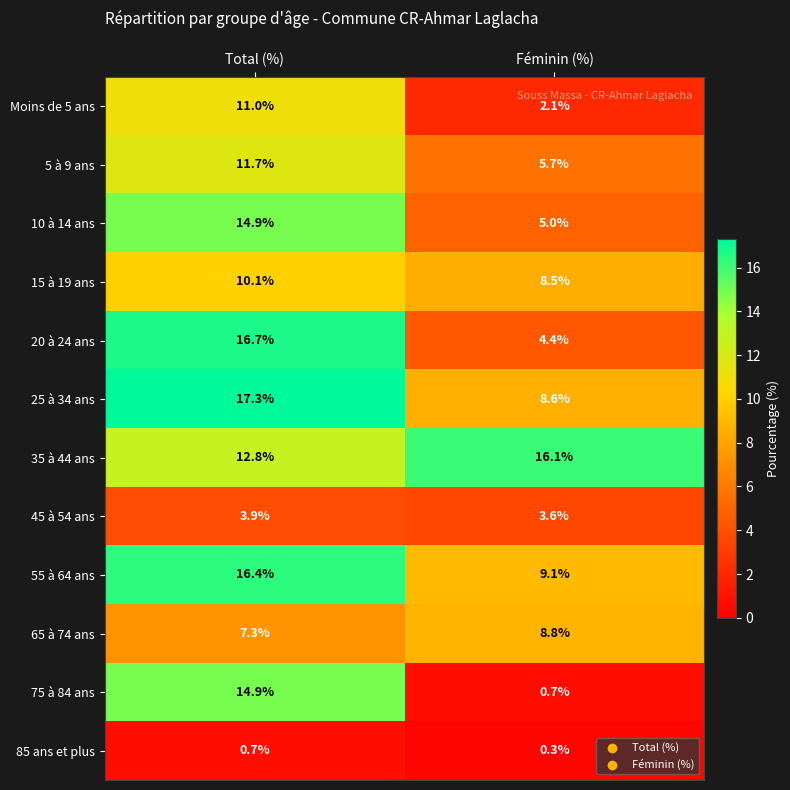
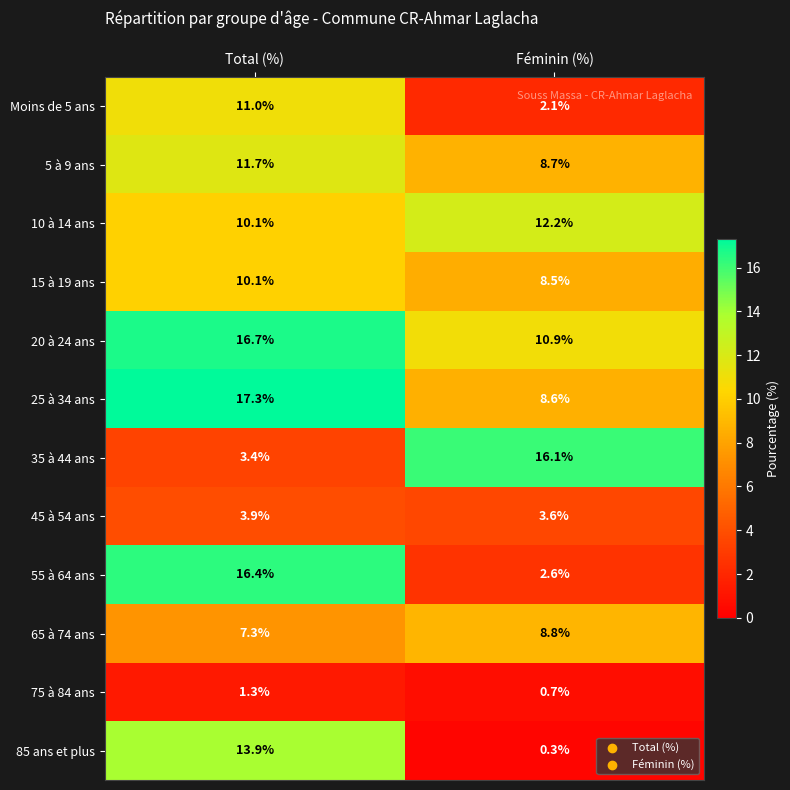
  {
    "Moins de 5 ans": {
      "Total (%)": "11.0%"
    },
    "5 à 9 ans": {
      "Total (%)": "11.7%",
-     "Féminin (%)": "5.7%"
+     "Féminin (%)": "8.7%"
    },
    "10 à 14 ans": {
-     "Total (%)": "14.9%",
-     "Féminin (%)": "5.0%"
+     "Total (%)": "10.1%",
+     "Féminin (%)": "12.2%"
    },
    "15 à 19 ans": {
      "Total (%)": "10.1%",
      "Féminin (%)": "8.5%"
    },
    "20 à 24 ans": {
      "Total (%)": "16.7%",
-     "Féminin (%)": "4.4%"
+     "Féminin (%)": "10.9%"
    },
    "25 à 34 ans": {
      "Total (%)": "17.3%",
      "Féminin (%)": "8.6%"
    },
    "35 à 44 ans": {
-     "Total (%)": "12.8%",
+     "Total (%)": "3.4%",
      "Féminin (%)": "16.1%"
    },
    "45 à 54 ans": {
      "Total (%)": "3.9%",
      "Féminin (%)": "3.6%"
    },
    "55 à 64 ans": {
      "Total (%)": "16.4%",
-     "Féminin (%)": "9.1%"
+     "Féminin (%)": "2.6%"
    },
    "65 à 74 ans": {
      "Total (%)": "7.3%",
      "Féminin (%)": "8.8%"
    },
    "75 à 84 ans": {
-     "Total (%)": "14.9%",
+     "Total (%)": "1.3%",
      "Féminin (%)": "0.7%"
    },
    "85 ans et plus": {
-     "Total (%)": "0.7%",
+     "Total (%)": "13.9%",
      "Féminin (%)": "0.3%"
    }
  }
